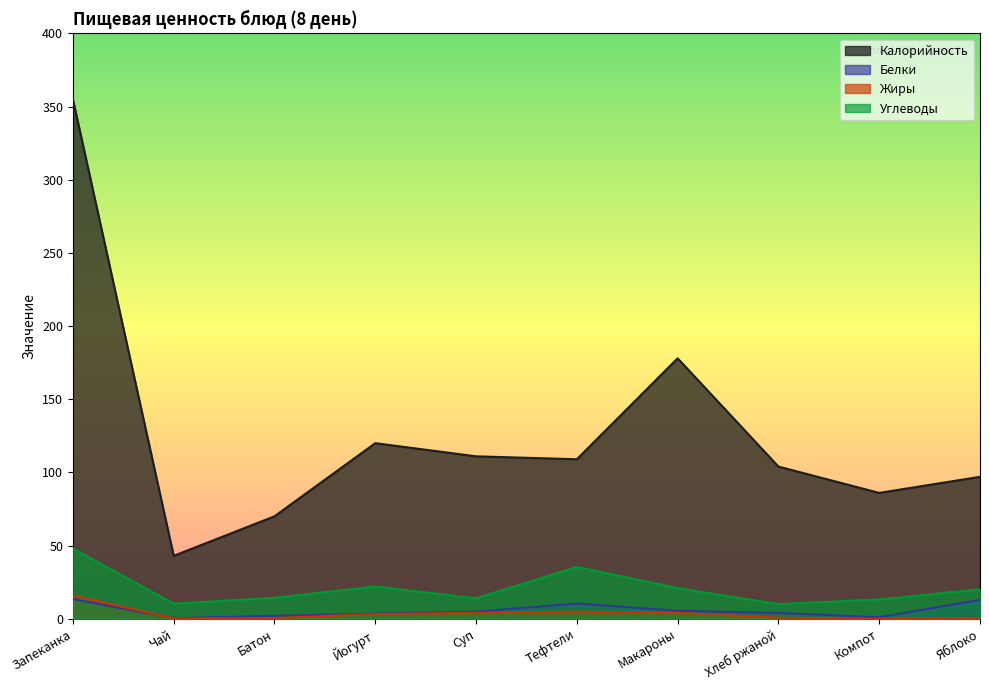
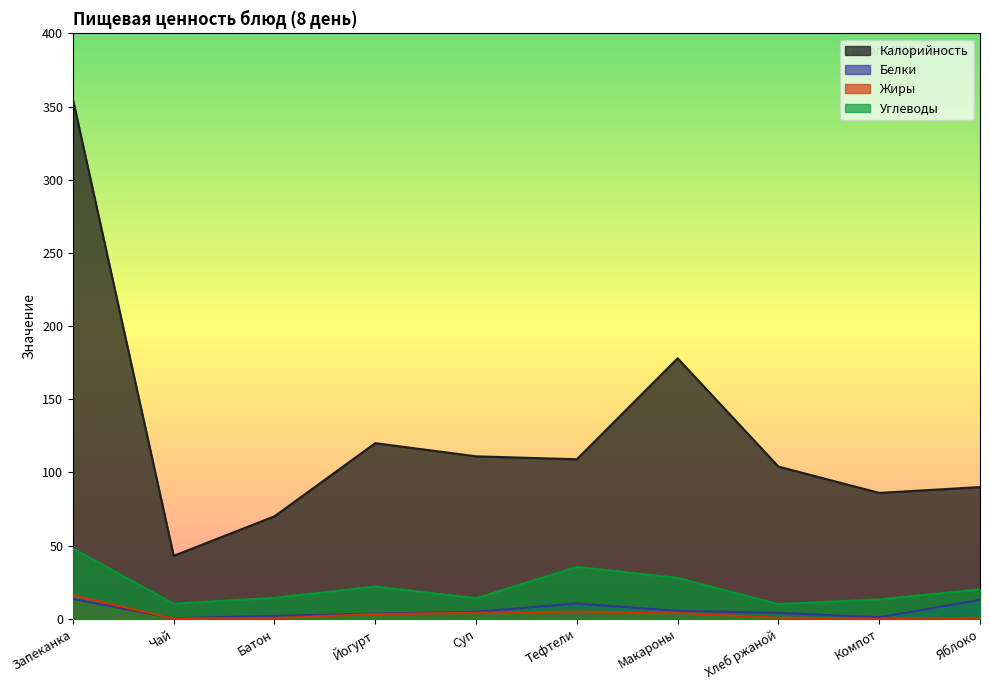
  {
    "Калорийность": {
      "Запеканка": 355,
      "Чай": 43,
      "Батон": 70,
      "Йогурт": 120,
      "Суп": 111,
      "Тефтели": 109,
      "Макароны": 178,
      "Хлеб ржаной": 104,
      "Компот": 86,
-     "Яблоко": 97
+     "Яблоко": 90
    },
    "Белки": {
      "Запеканка": 14,
      "Тефтели": 10,
      "Хлеб ржаной": 4,
      "Яблоко": 13
    },
    "Жиры": {
      "Запеканка": 16,
      "Тефтели": 5,
      "Хлеб ржаной": 1,
      "Яблоко": 1
    },
    "Углеводы": {
      "Запеканка": 48,
      "Чай": 10,
      "Батон": 14,
      "Йогурт": 22,
      "Суп": 14,
      "Тефтели": 35,
-     "Макароны": 21,
+     "Макароны": 28,
      "Хлеб ржаной": 10,
      "Компот": 13,
      "Яблоко": 20
    }
  }
